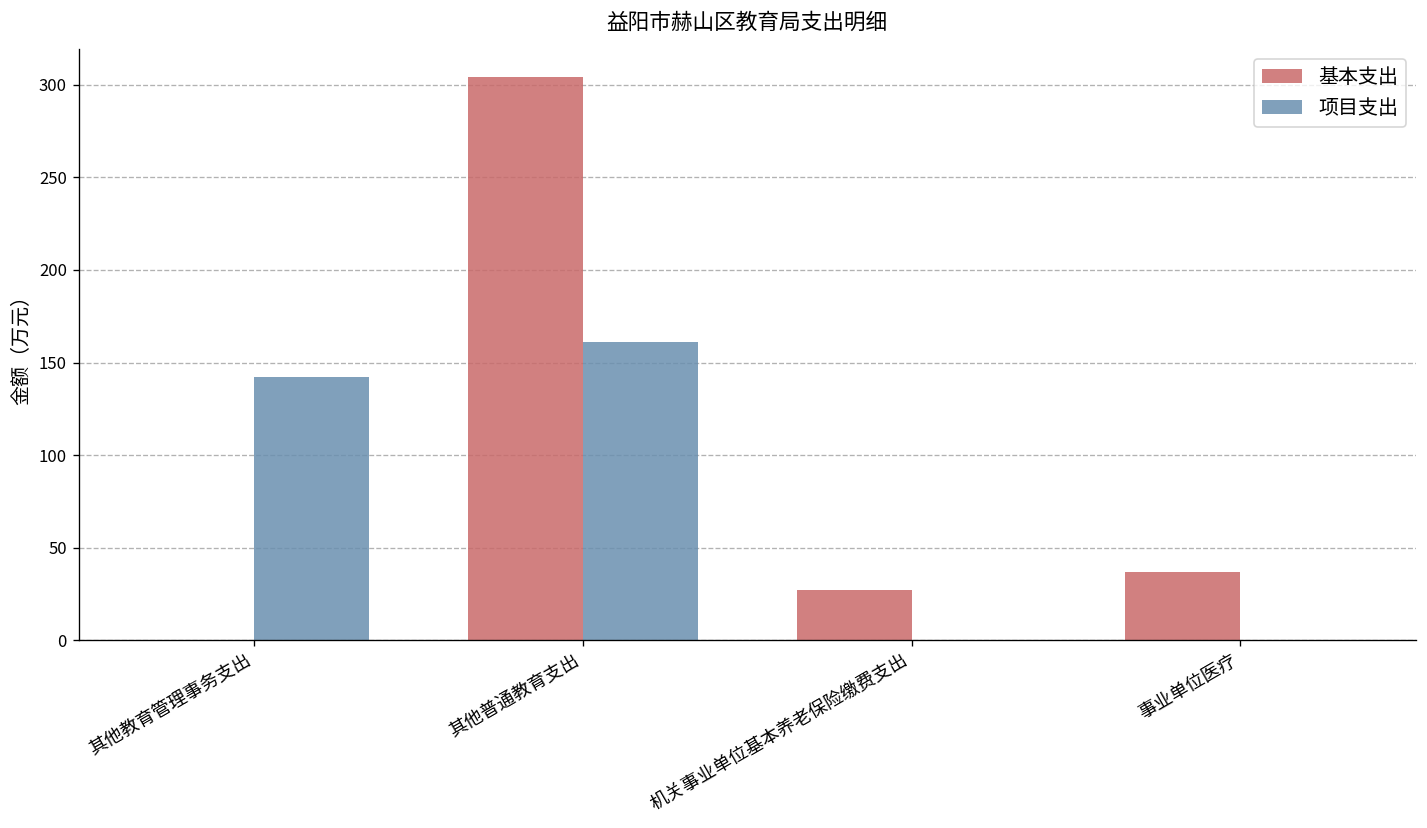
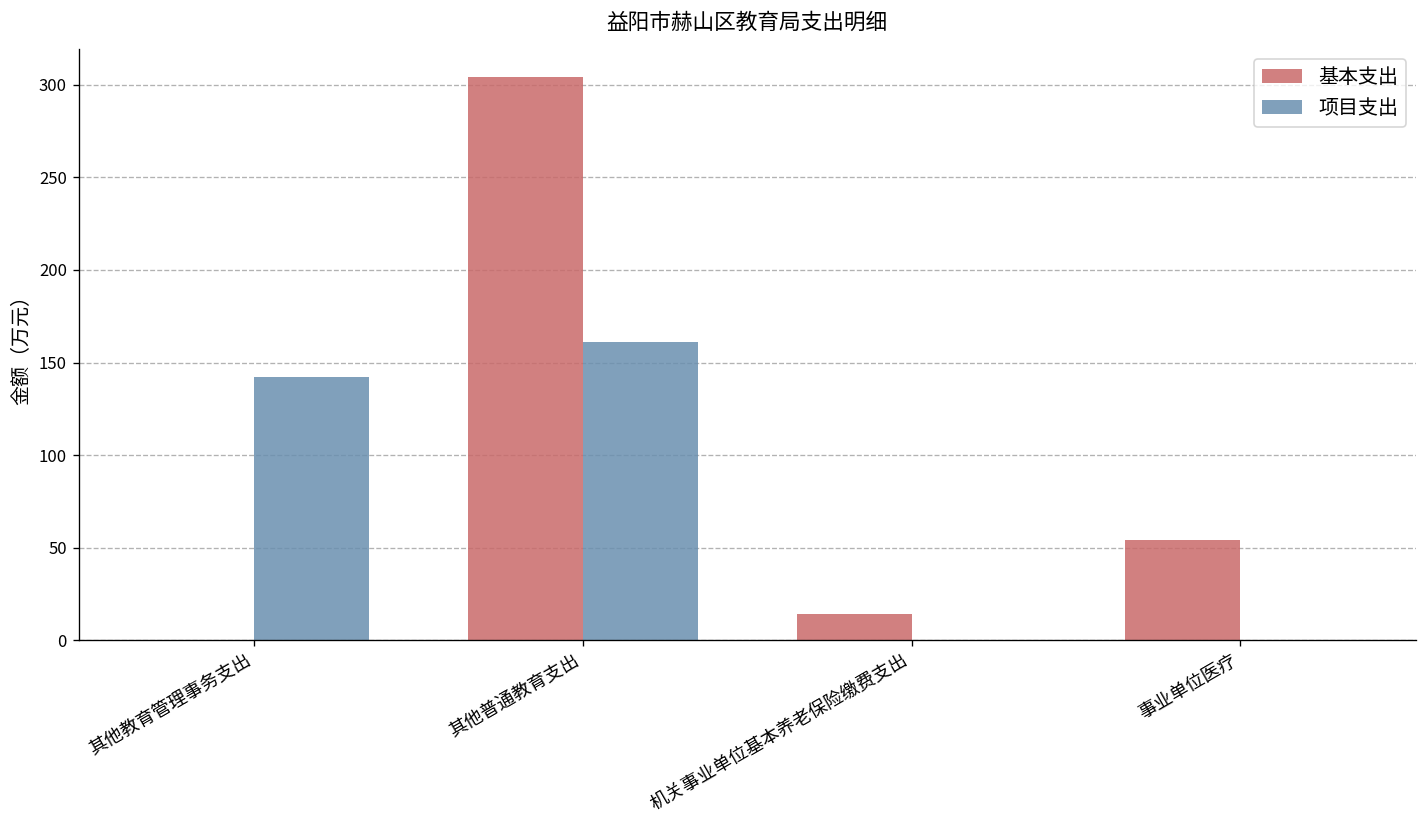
  {
    "基本支出": {
      "其他教育管理事务支出": 0,
      "其他普通教育支出": 304,
-     "机关事业单位基本养老保险缴费支出": 27,
-     "事业单位医疗": 37
+     "机关事业单位基本养老保险缴费支出": 14,
+     "事业单位医疗": 54
    },
    "项目支出": {
      "其他教育管理事务支出": 142,
      "其他普通教育支出": 161,
      "机关事业单位基本养老保险缴费支出": 0,
      "事业单位医疗": 0
    }
  }
